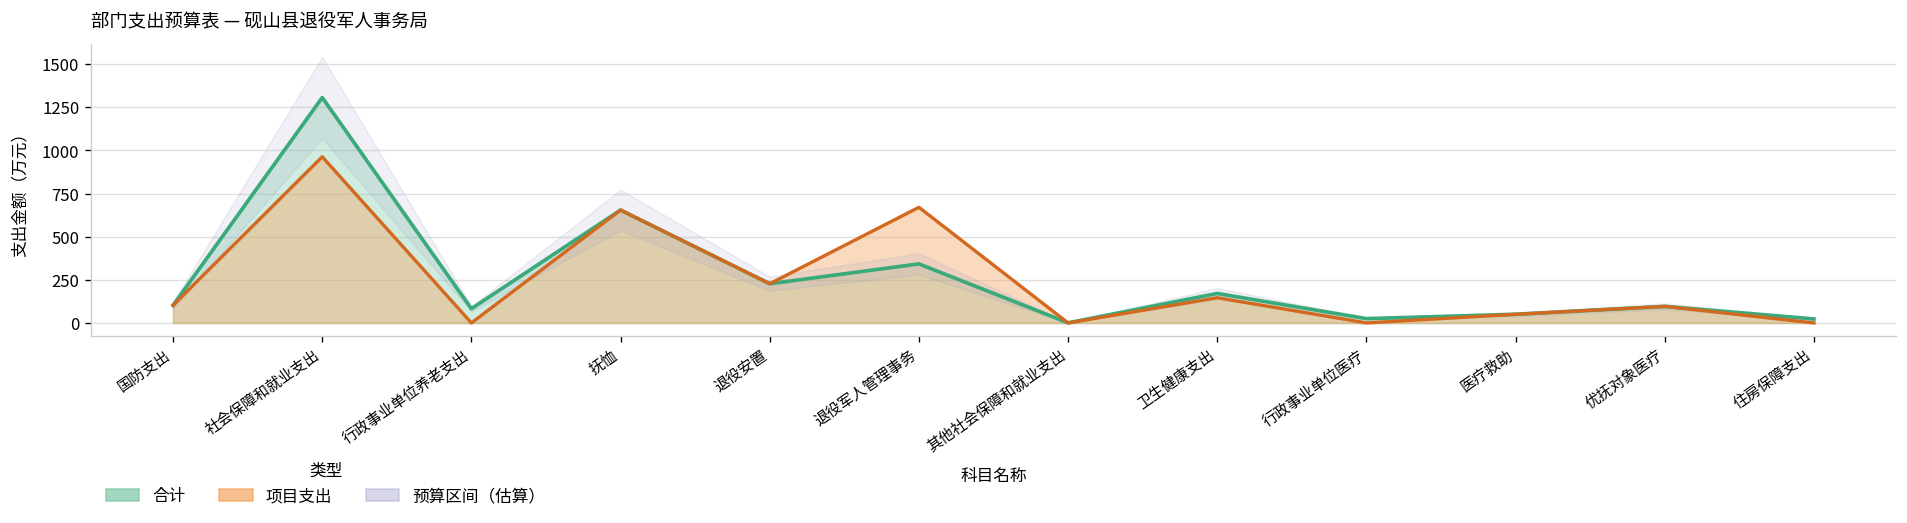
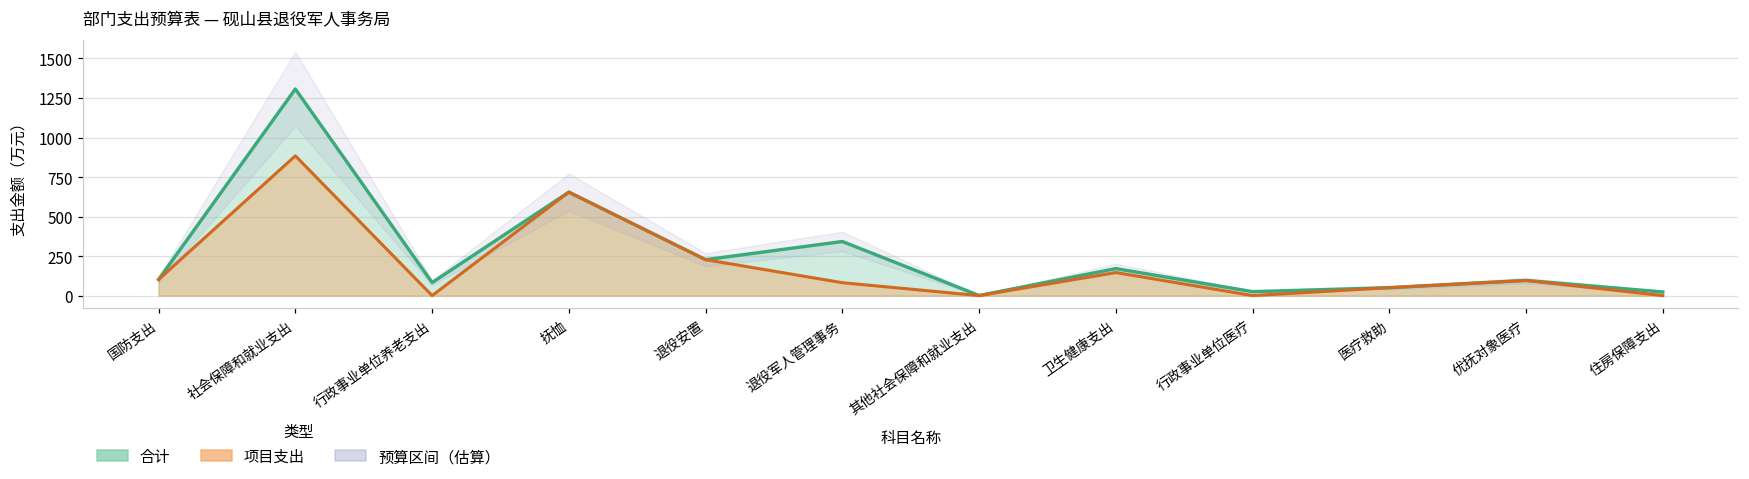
  {
    "项目支出": {
-     "社会保障和就业支出": 960,
+     "社会保障和就业支出": 880,
      "行政事业单位养老支出": 0,
-     "退役军人管理事务": 670,
+     "退役军人管理事务": 80,
      "卫生健康支出": 150,
      "行政事业单位医疗": 0,
      "住房保障支出": 0
    }
  }
